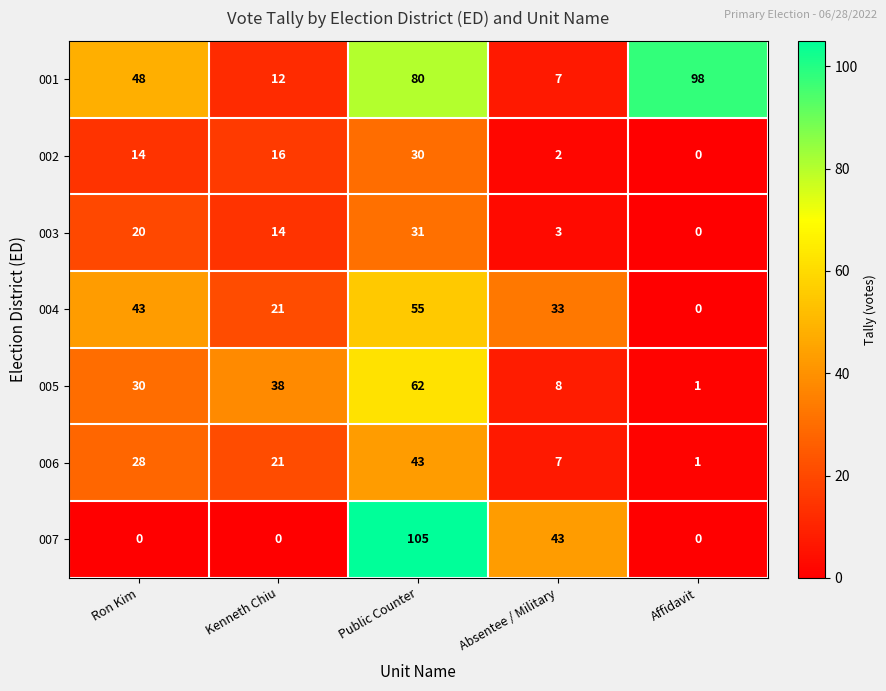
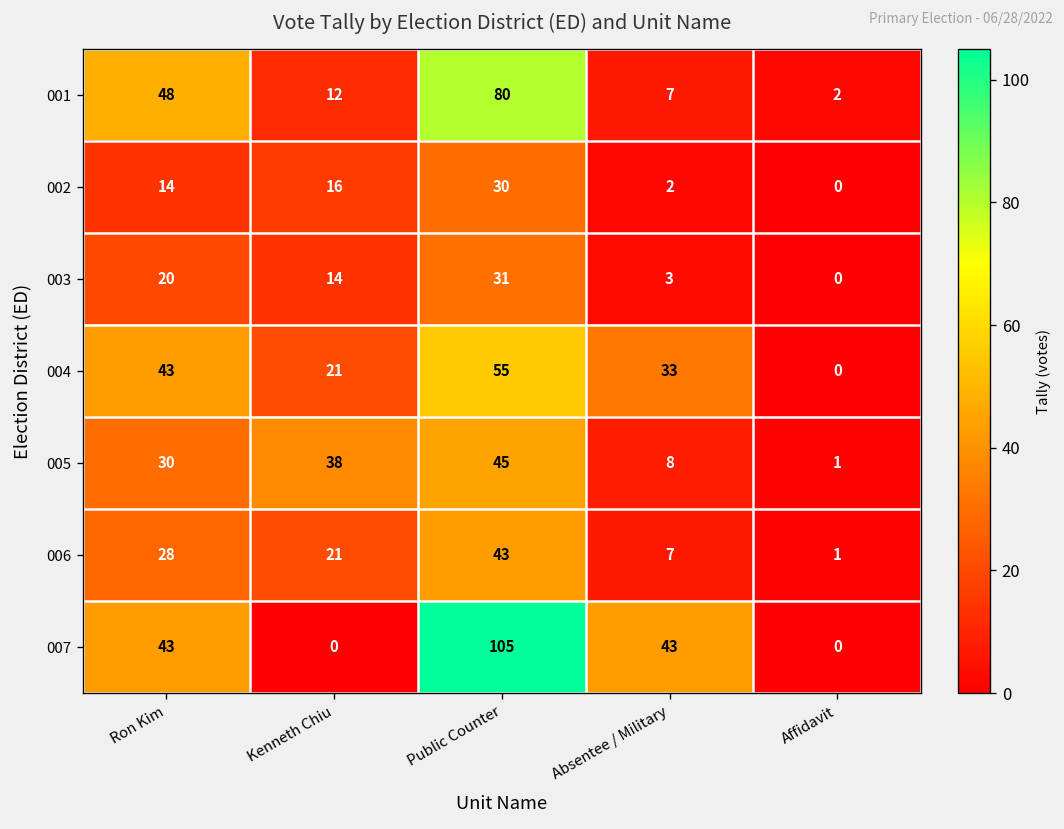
  {
    "001": {
      "Ron Kim": 48,
      "Kenneth Chiu": 12,
      "Public Counter": 80,
      "Absentee / Military": 7,
-     "Affidavit": 98
+     "Affidavit": 2
    },
    "002": {
      "Ron Kim": 14,
      "Kenneth Chiu": 16,
      "Public Counter": 30,
      "Absentee / Military": 2,
      "Affidavit": 0
    },
    "003": {
      "Ron Kim": 20,
      "Kenneth Chiu": 14,
      "Public Counter": 31,
      "Absentee / Military": 3,
      "Affidavit": 0
    },
    "004": {
      "Ron Kim": 43,
      "Kenneth Chiu": 21,
      "Public Counter": 55,
      "Absentee / Military": 33,
      "Affidavit": 0
    },
    "005": {
      "Ron Kim": 30,
      "Kenneth Chiu": 38,
-     "Public Counter": 62,
+     "Public Counter": 45,
      "Absentee / Military": 8,
      "Affidavit": 1
    },
    "006": {
      "Ron Kim": 28,
      "Kenneth Chiu": 21,
      "Public Counter": 43,
      "Absentee / Military": 7,
      "Affidavit": 1
    },
    "007": {
-     "Ron Kim": 0,
+     "Ron Kim": 43,
      "Kenneth Chiu": 0,
      "Public Counter": 105,
      "Absentee / Military": 43,
      "Affidavit": 0
    }
  }
